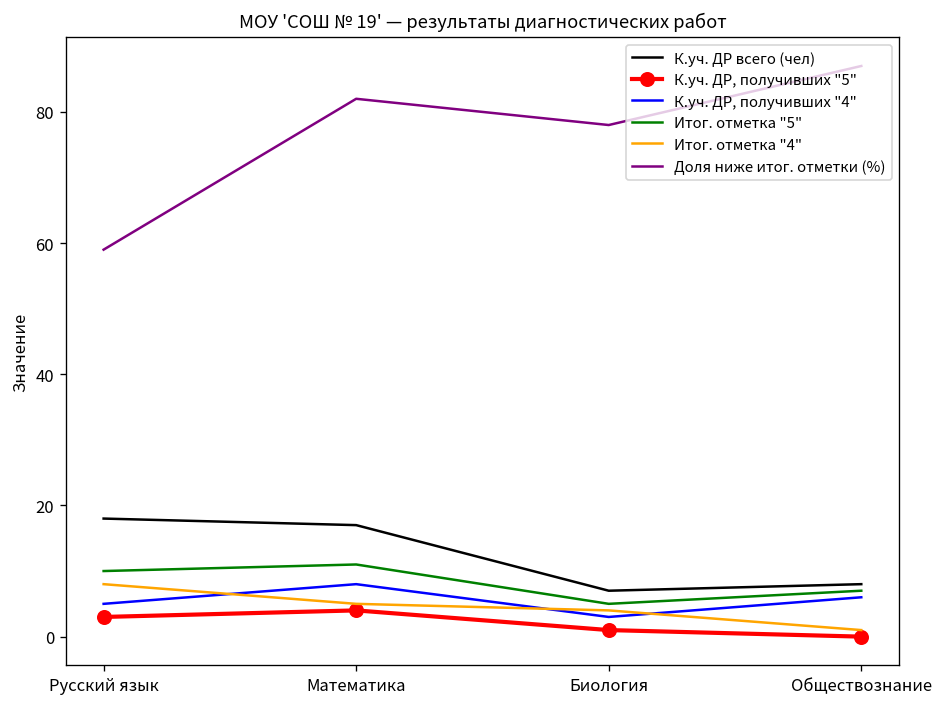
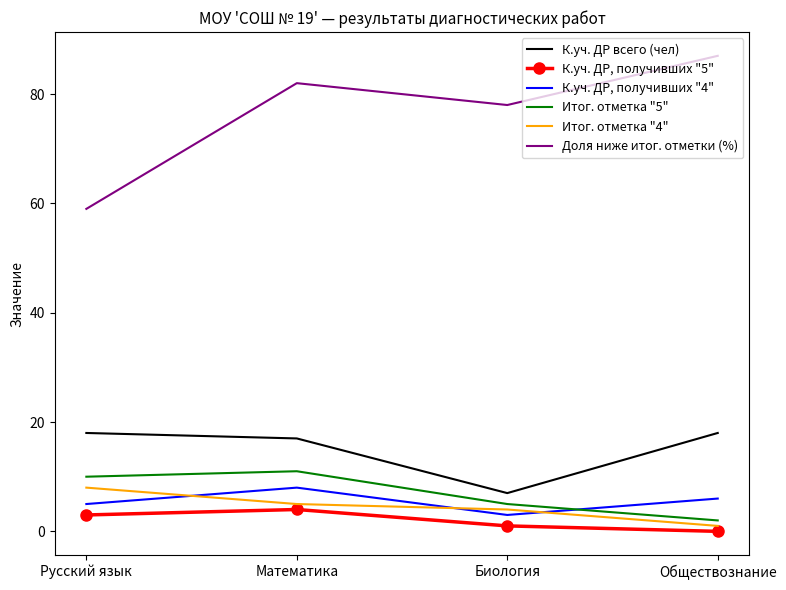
  {
    "К.уч. ДР всего (чел)": {
      "Русский язык": 18,
      "Математика": 17,
      "Биология": 7,
-     "Обществознание": 8
+     "Обществознание": 18
    },
    "К.уч. ДР, получивших \"5\"": {
      "Русский язык": 3,
      "Математика": 4,
      "Биология": 1,
      "Обществознание": 0
    },
    "К.уч. ДР, получивших \"4\"": {
      "Русский язык": 5,
      "Математика": 8,
      "Биология": 3,
      "Обществознание": 6
    },
    "Итог. отметка \"5\"": {
      "Русский язык": 10,
      "Математика": 11,
      "Биология": 5,
-     "Обществознание": 7
+     "Обществознание": 2
    },
    "Итог. отметка \"4\"": {
      "Русский язык": 8,
      "Математика": 5,
      "Биология": 4,
      "Обществознание": 1
    },
    "Доля ниже итог. отметки (%)": {
      "Русский язык": 59,
      "Математика": 82,
      "Биология": 78
    }
  }
